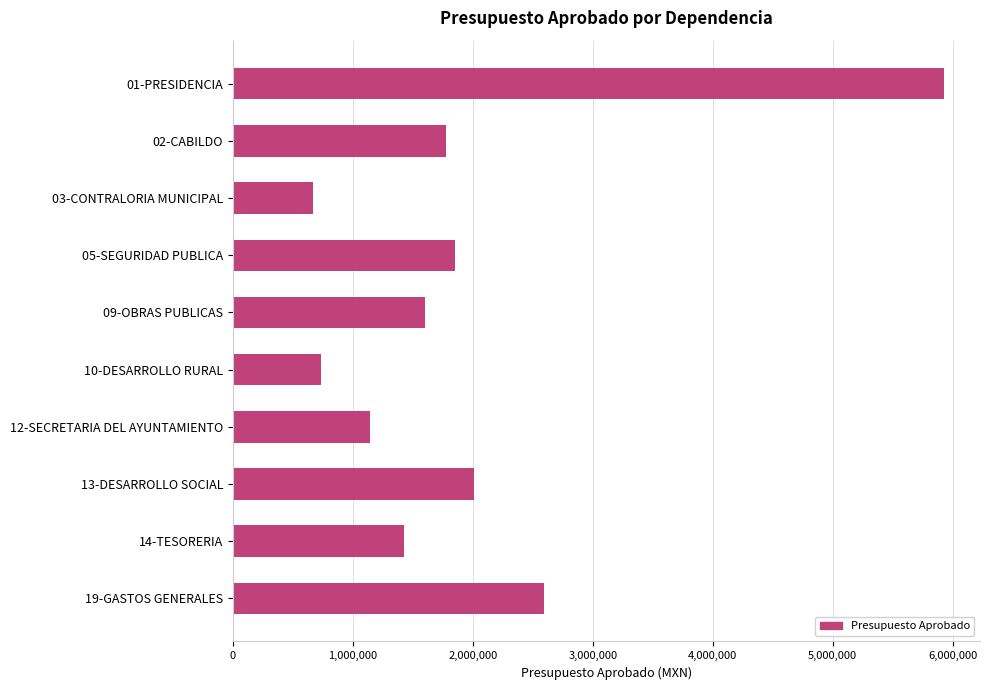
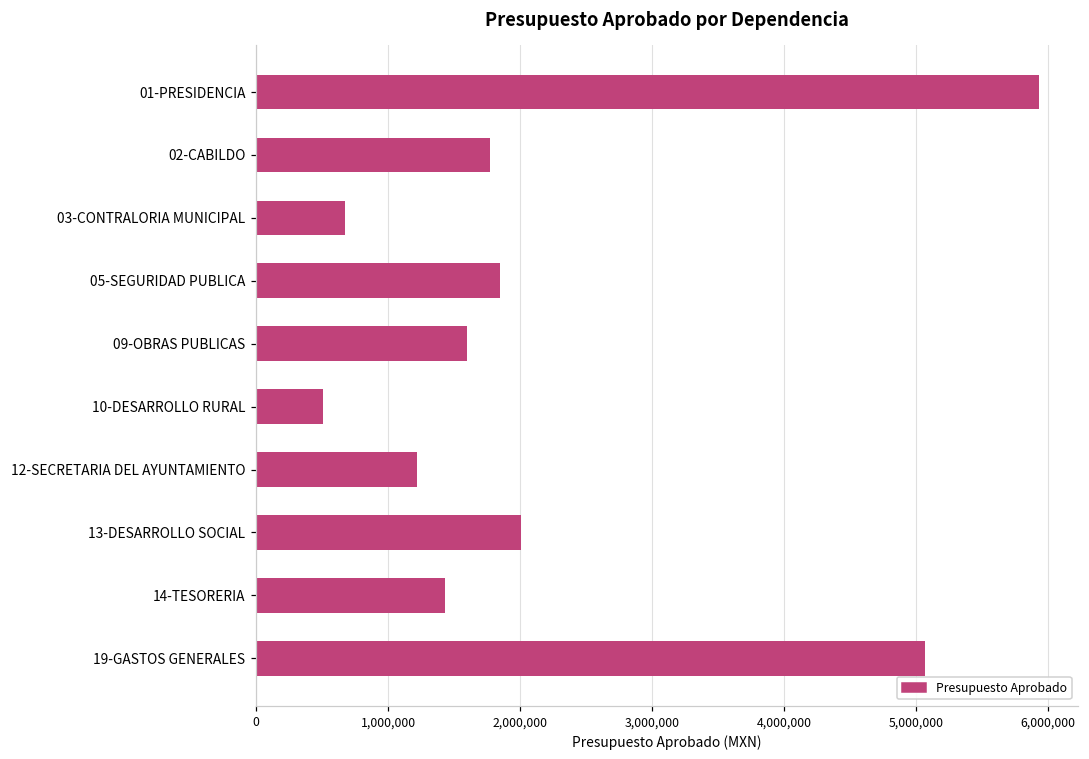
  {
    "01-PRESIDENCIA": "5,930,000",
    "02-CABILDO": "1,770,000",
    "03-CONTRALORIA MUNICIPAL": "670,000",
    "05-SEGURIDAD PUBLICA": "1,850,000",
    "09-OBRAS PUBLICAS": "1,600,000",
-   "10-DESARROLLO RURAL": "740,000",
-   "12-SECRETARIA DEL AYUNTAMIENTO": "1,140,000",
+   "10-DESARROLLO RURAL": "510,000",
+   "12-SECRETARIA DEL AYUNTAMIENTO": "1,220,000",
    "13-DESARROLLO SOCIAL": "2,010,000",
    "14-TESORERIA": "1,430,000",
-   "19-GASTOS GENERALES": "2,590,000"
+   "19-GASTOS GENERALES": "5,060,000"
  }
